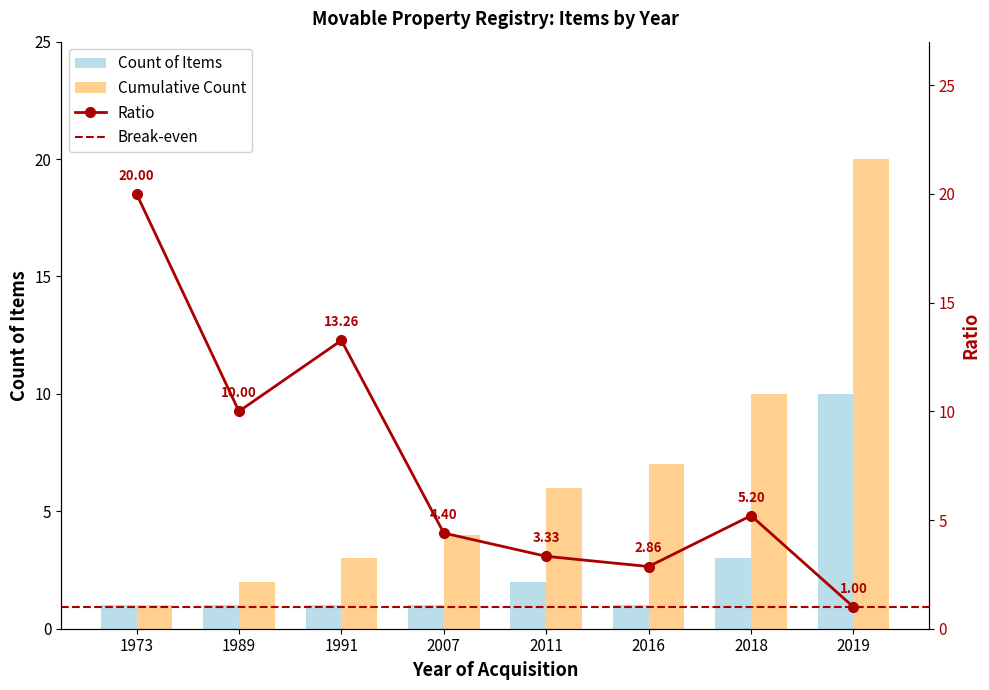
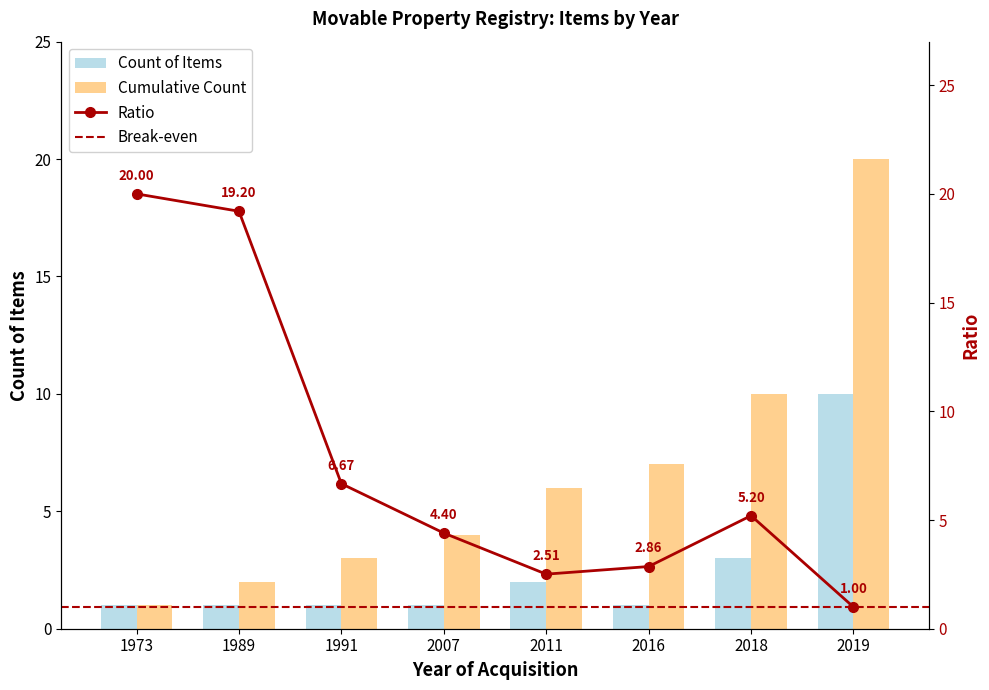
  {
    "Ratio": {
      "1973": 20.00,
-     "1989": 10.00,
-     "1991": 13.26,
+     "1989": 19.20,
+     "1991": 6.67,
      "2007": 4.40,
-     "2011": 3.33,
+     "2011": 2.51,
      "2016": 2.86,
      "2018": 5.20,
      "2019": 1.00
    }
  }
